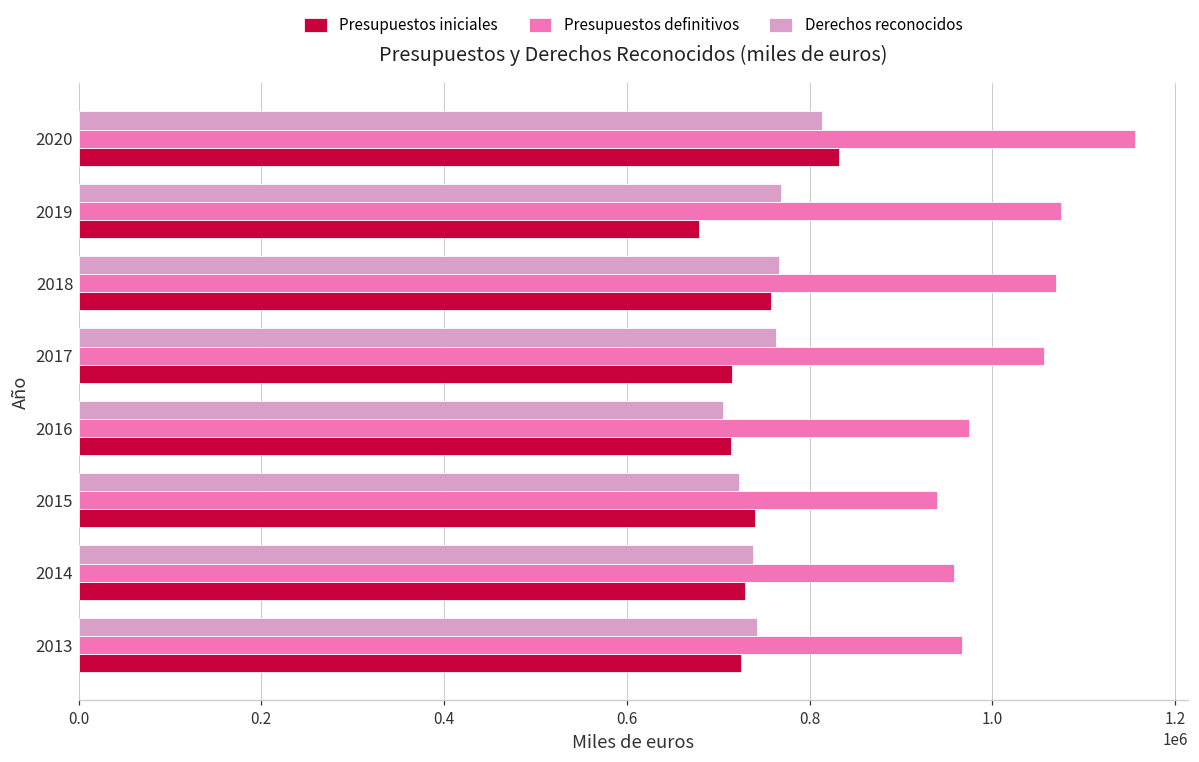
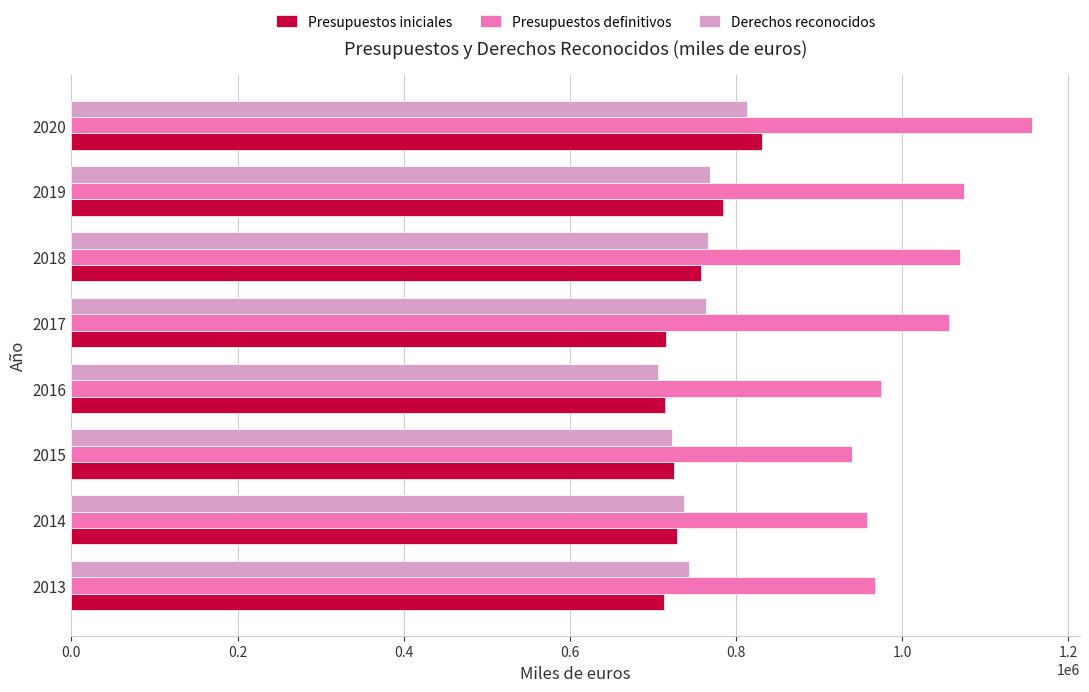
  {
    "Presupuestos iniciales": {
      "2020": 830000,
-     "2019": 680000,
+     "2019": 780000,
      "2018": 760000,
      "2017": 720000,
      "2016": 710000,
-     "2015": 740000,
+     "2015": 730000,
      "2014": 730000,
-     "2013": 720000
+     "2013": 710000
    }
  }
